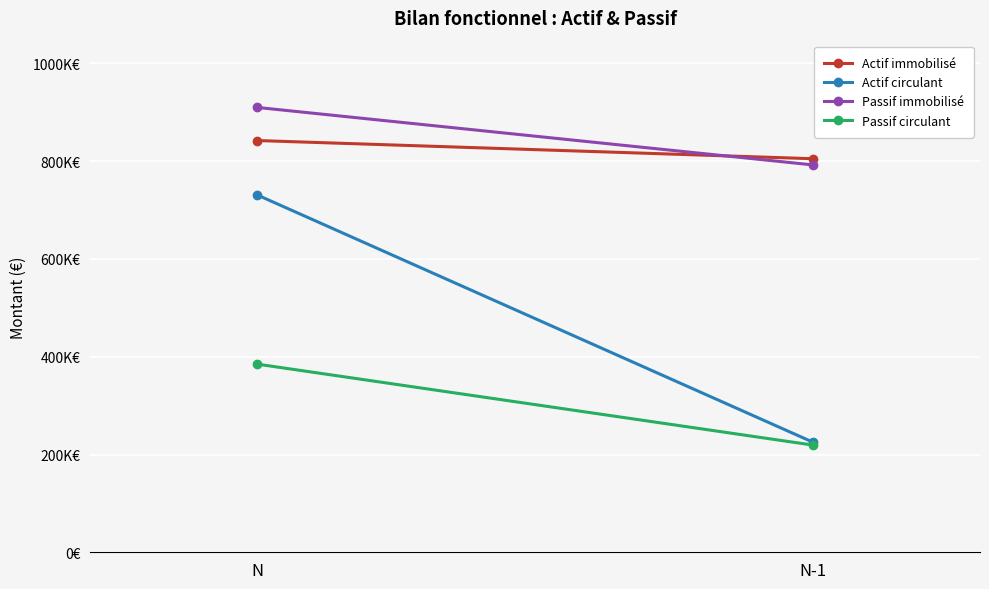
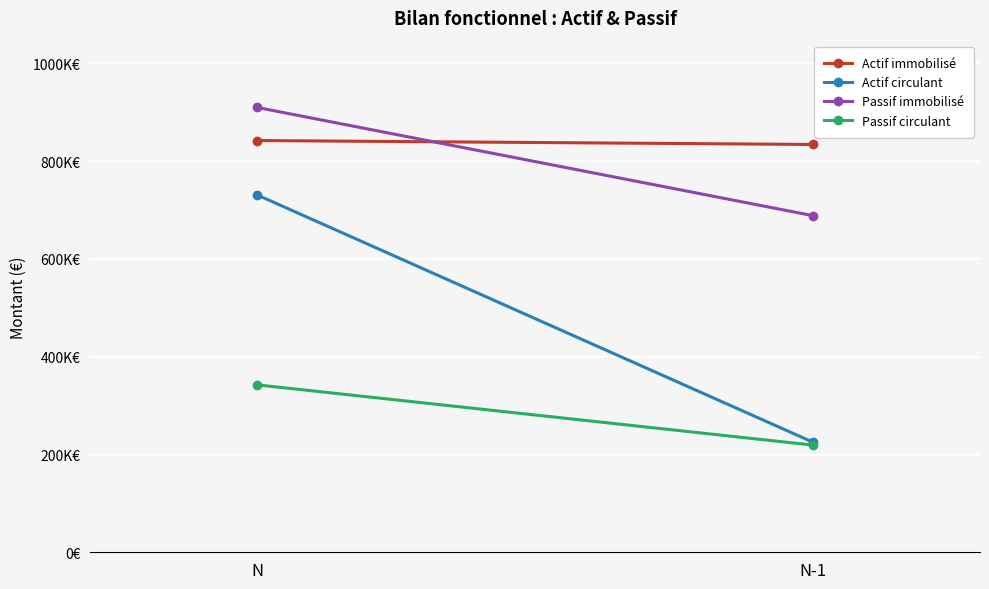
  {
    "Actif immobilisé": {
      "N": "840K€",
-     "N-1": "810K€"
+     "N-1": "830K€"
    },
    "Actif circulant": {
      "N": "730K€",
      "N-1": "230K€"
    },
    "Passif immobilisé": {
      "N": "910K€",
-     "N-1": "790K€"
+     "N-1": "690K€"
    },
    "Passif circulant": {
-     "N": "380K€",
+     "N": "340K€",
      "N-1": "220K€"
    }
  }
